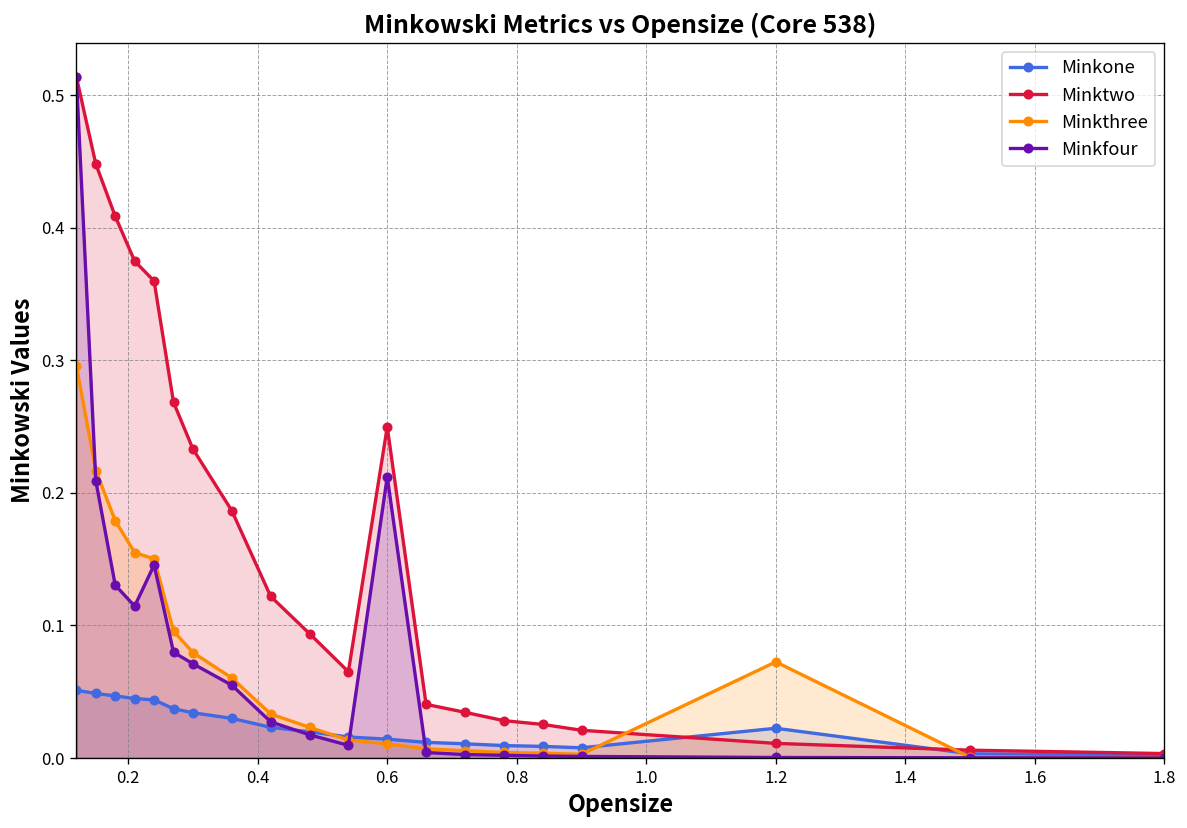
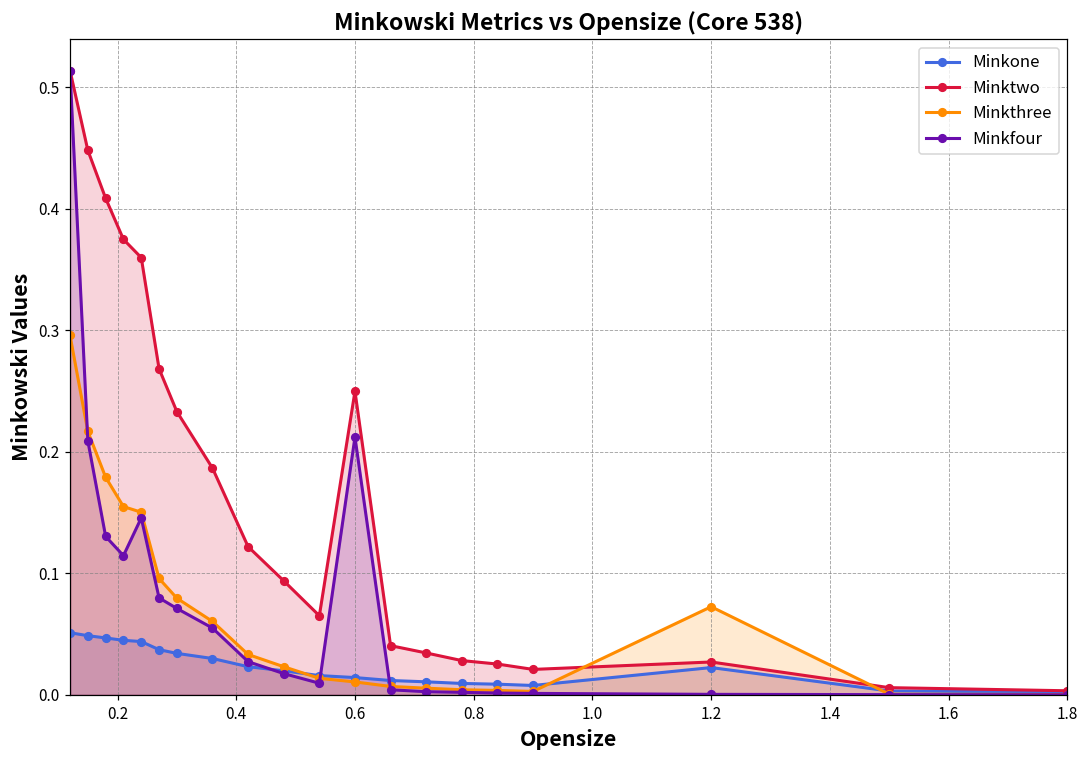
  {
    "Minkone": {
      "0.6": 0.014,
      "1.2": 0.022
    },
    "Minktwo": {
      "0.6": 0.250,
-     "1.2": 0.011
+     "1.2": 0.027
    },
    "Minkthree": {
      "0.6": 0.011,
      "1.2": 0.073
    },
    "Minkfour": {
      "0.6": 0.212,
      "1.2": 0.000
    }
  }
